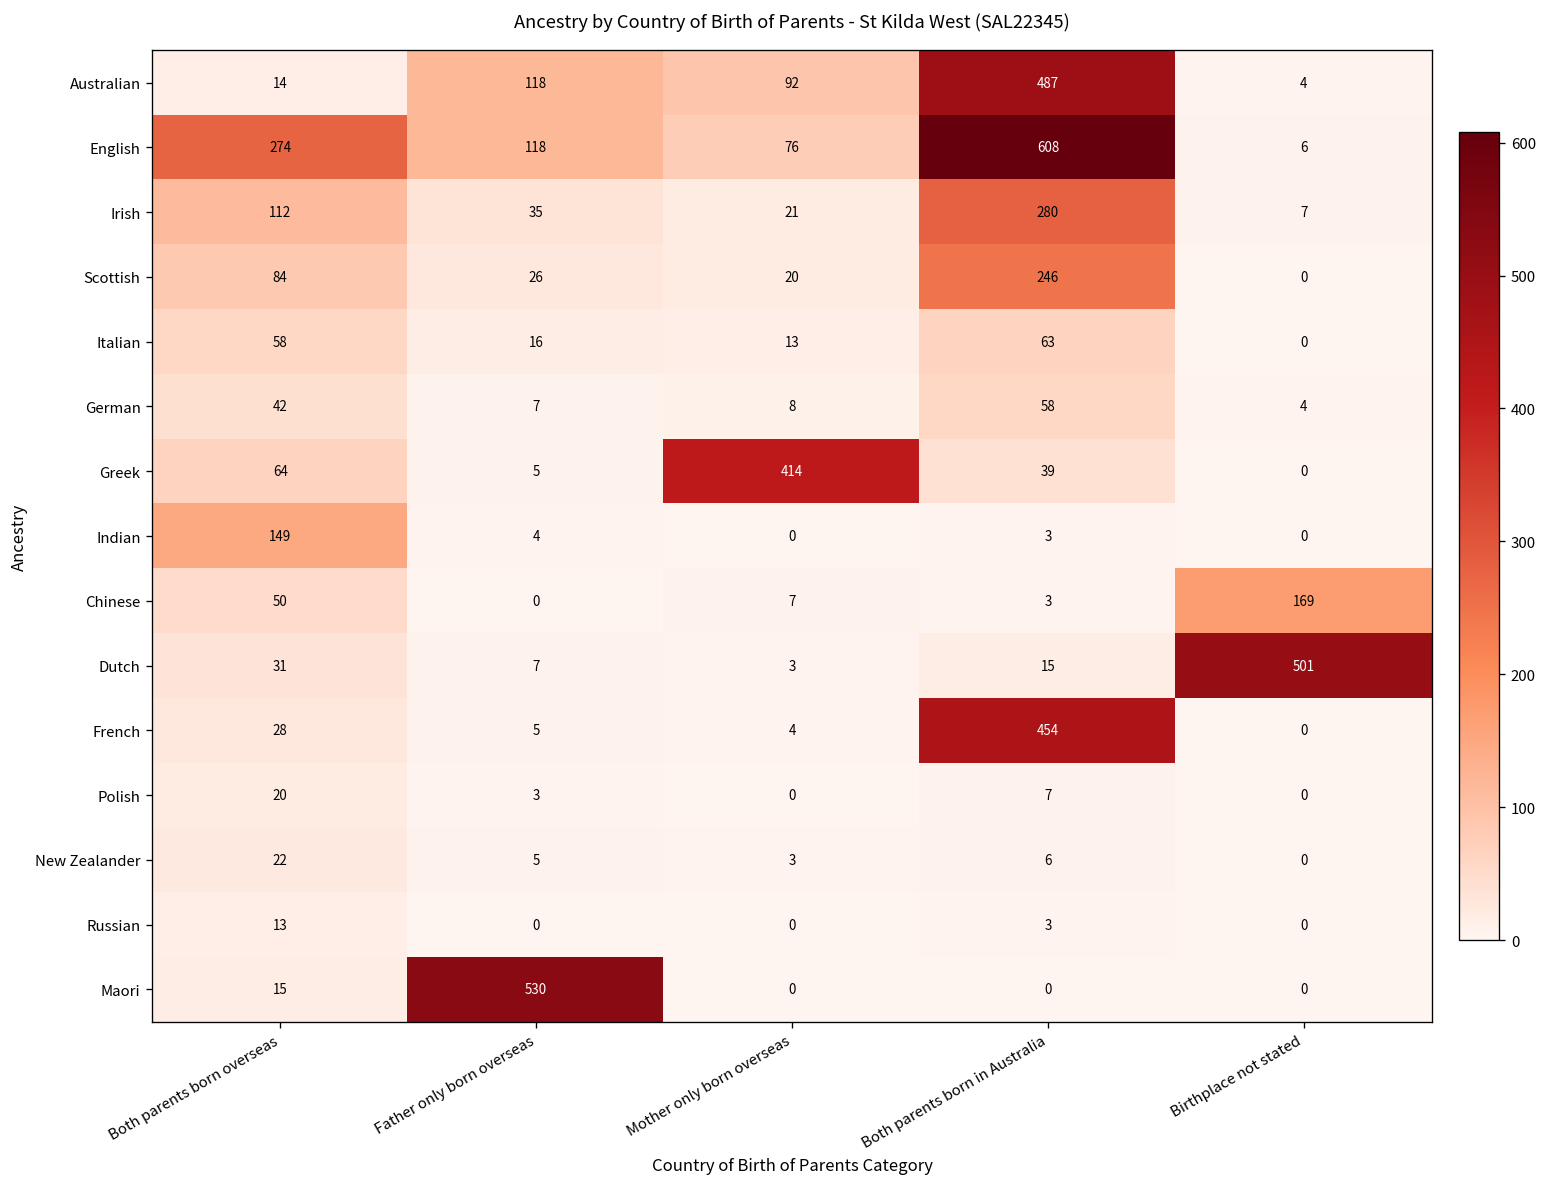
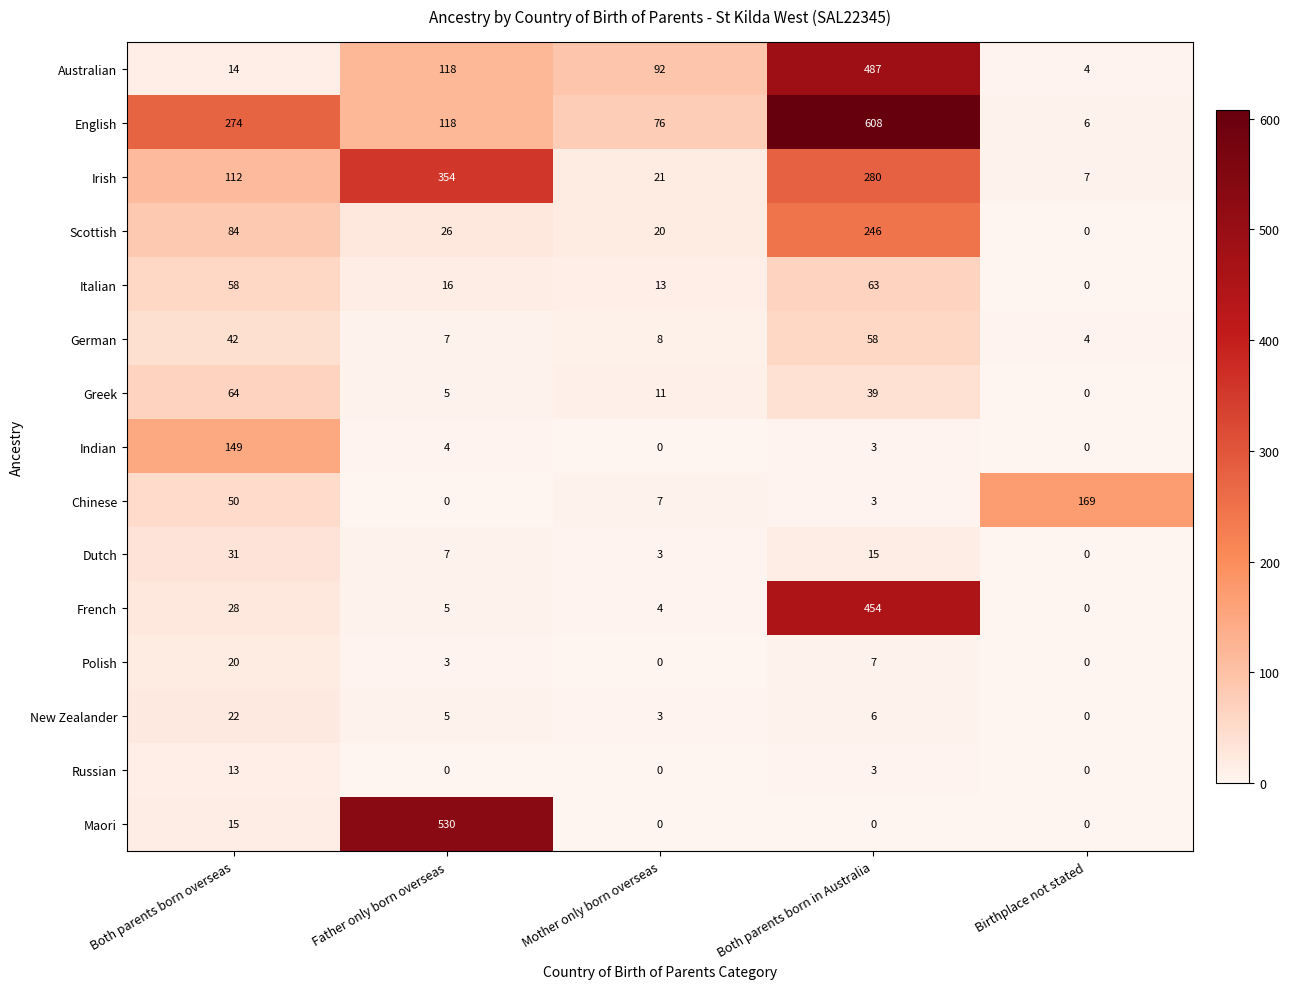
  {
    "Australian": {
      "Both parents born overseas": 14,
      "Father only born overseas": 118,
      "Mother only born overseas": 92,
      "Both parents born in Australia": 487,
      "Birthplace not stated": 4
    },
    "English": {
      "Both parents born overseas": 274,
      "Father only born overseas": 118,
      "Mother only born overseas": 76,
      "Both parents born in Australia": 608,
      "Birthplace not stated": 6
    },
    "Irish": {
      "Both parents born overseas": 112,
-     "Father only born overseas": 35,
+     "Father only born overseas": 354,
      "Mother only born overseas": 21,
      "Both parents born in Australia": 280,
      "Birthplace not stated": 7
    },
    "Scottish": {
      "Both parents born overseas": 84,
      "Father only born overseas": 26,
      "Mother only born overseas": 20,
      "Both parents born in Australia": 246,
      "Birthplace not stated": 0
    },
    "Italian": {
      "Both parents born overseas": 58,
      "Father only born overseas": 16,
      "Mother only born overseas": 13,
      "Both parents born in Australia": 63,
      "Birthplace not stated": 0
    },
    "German": {
      "Both parents born overseas": 42,
      "Father only born overseas": 7,
      "Mother only born overseas": 8,
      "Both parents born in Australia": 58,
      "Birthplace not stated": 4
    },
    "Greek": {
      "Both parents born overseas": 64,
      "Father only born overseas": 5,
-     "Mother only born overseas": 414,
+     "Mother only born overseas": 11,
      "Both parents born in Australia": 39,
      "Birthplace not stated": 0
    },
    "Indian": {
      "Both parents born overseas": 149,
      "Father only born overseas": 4,
      "Mother only born overseas": 0,
      "Both parents born in Australia": 3,
      "Birthplace not stated": 0
    },
    "Chinese": {
      "Both parents born overseas": 50,
      "Father only born overseas": 0,
      "Mother only born overseas": 7,
      "Both parents born in Australia": 3,
      "Birthplace not stated": 169
    },
    "Dutch": {
      "Both parents born overseas": 31,
      "Father only born overseas": 7,
      "Mother only born overseas": 3,
      "Both parents born in Australia": 15,
-     "Birthplace not stated": 501
+     "Birthplace not stated": 0
    },
    "French": {
      "Both parents born overseas": 28,
      "Father only born overseas": 5,
      "Mother only born overseas": 4,
      "Both parents born in Australia": 454,
      "Birthplace not stated": 0
    },
    "Polish": {
      "Both parents born overseas": 20,
      "Father only born overseas": 3,
      "Mother only born overseas": 0,
      "Both parents born in Australia": 7,
      "Birthplace not stated": 0
    },
    "New Zealander": {
      "Both parents born overseas": 22,
      "Father only born overseas": 5,
      "Mother only born overseas": 3,
      "Both parents born in Australia": 6,
      "Birthplace not stated": 0
    },
    "Russian": {
      "Both parents born overseas": 13,
      "Father only born overseas": 0,
      "Mother only born overseas": 0,
      "Both parents born in Australia": 3,
      "Birthplace not stated": 0
    },
    "Maori": {
      "Both parents born overseas": 15,
      "Father only born overseas": 530,
      "Mother only born overseas": 0,
      "Both parents born in Australia": 0,
      "Birthplace not stated": 0
    }
  }
